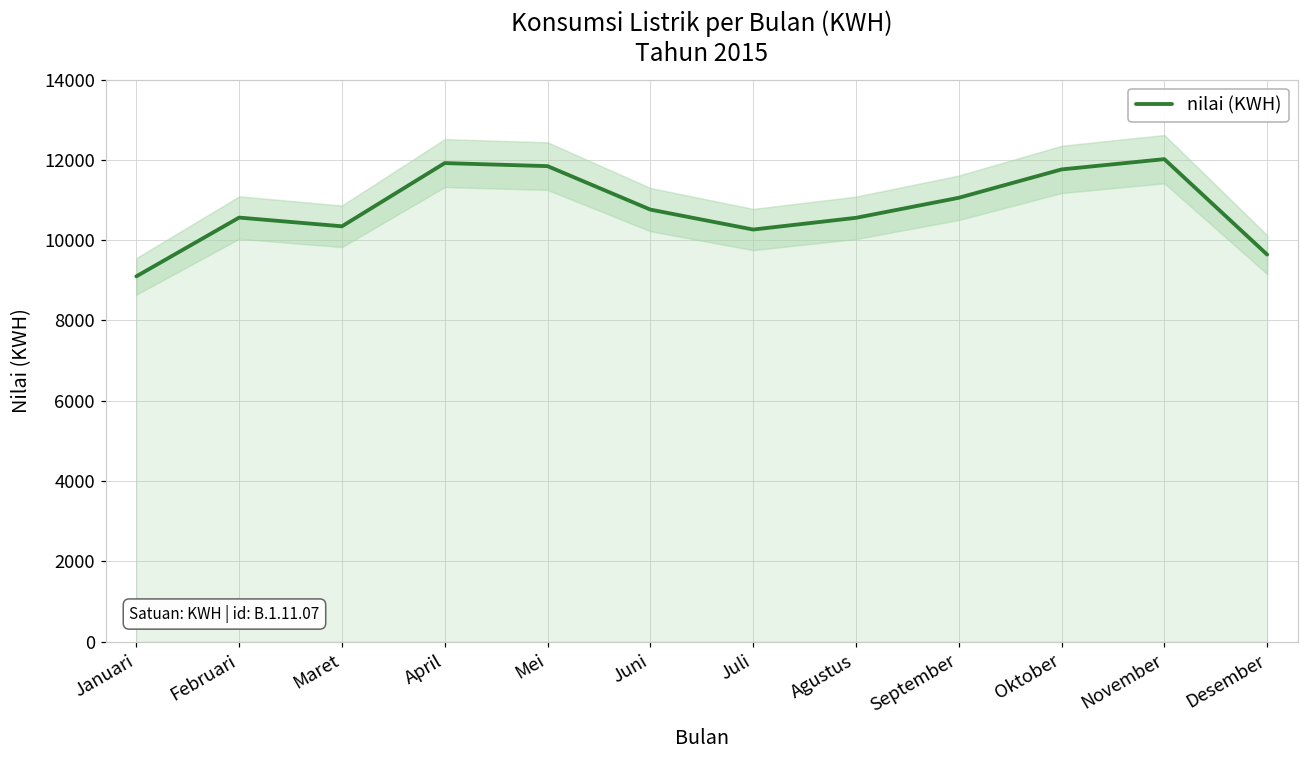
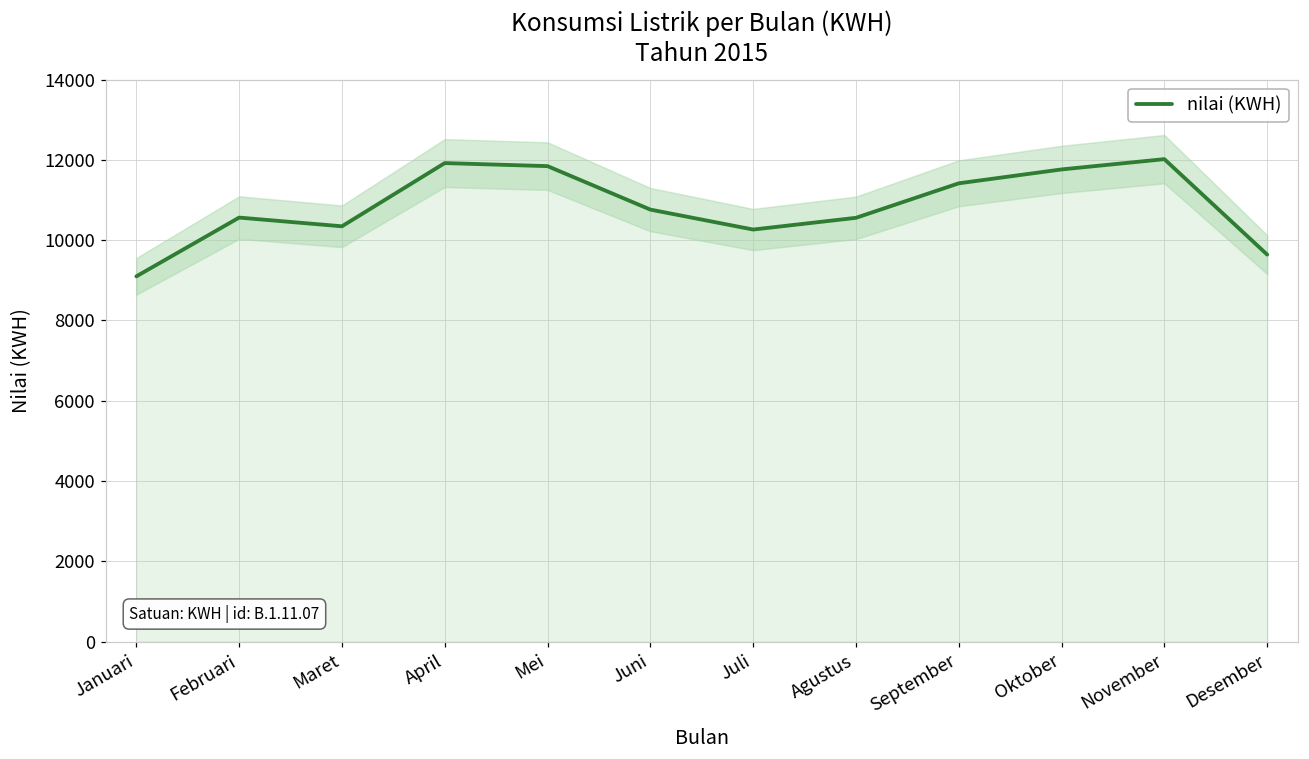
  {
    "nilai (KWH)": {
      "Januari": 9100,
      "Februari": 10600,
      "Maret": 10300,
      "April": 11900,
      "Mei": 11800,
      "Juni": 10800,
      "Juli": 10300,
      "Agustus": 10600,
-     "September": 11100,
+     "September": 11400,
      "Oktober": 11800,
      "November": 12000,
      "Desember": 9600
    }
  }
